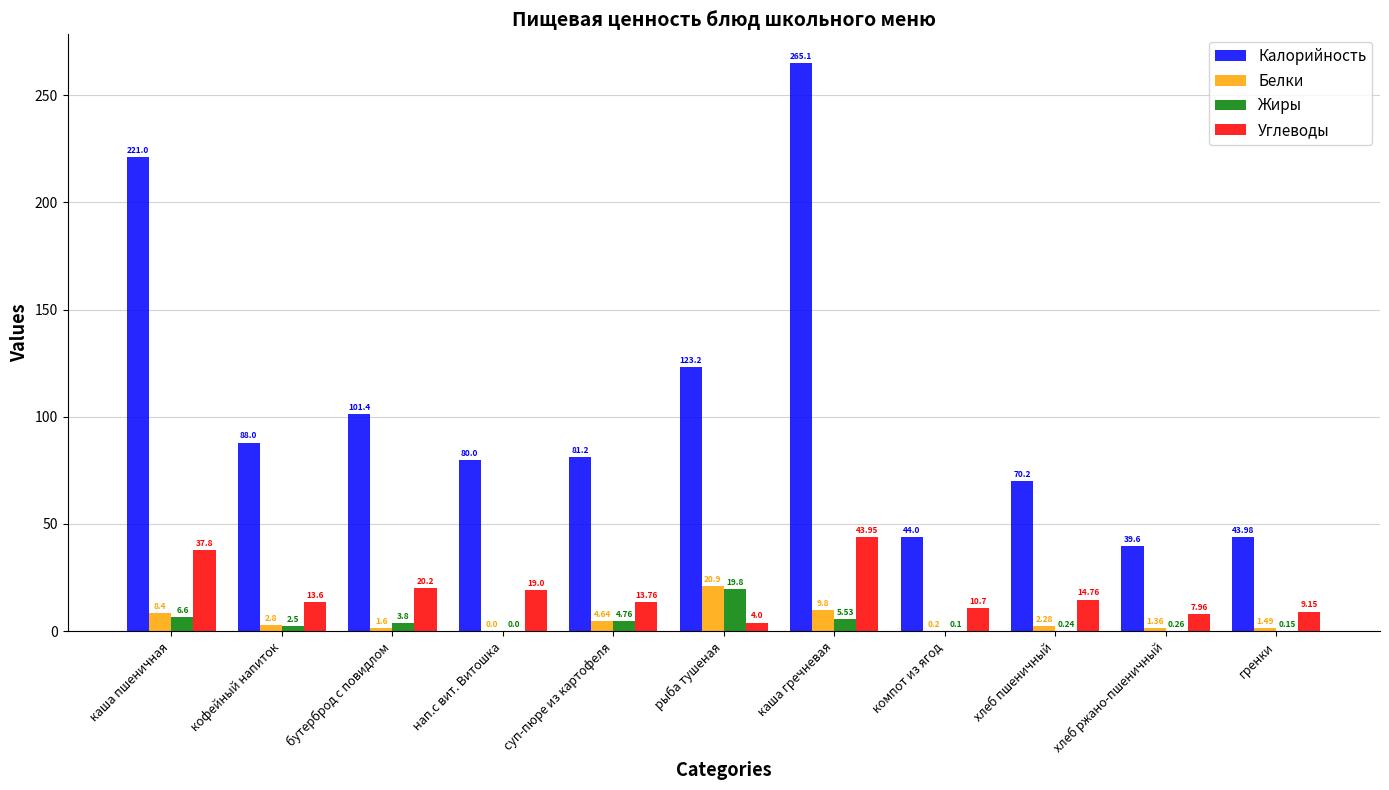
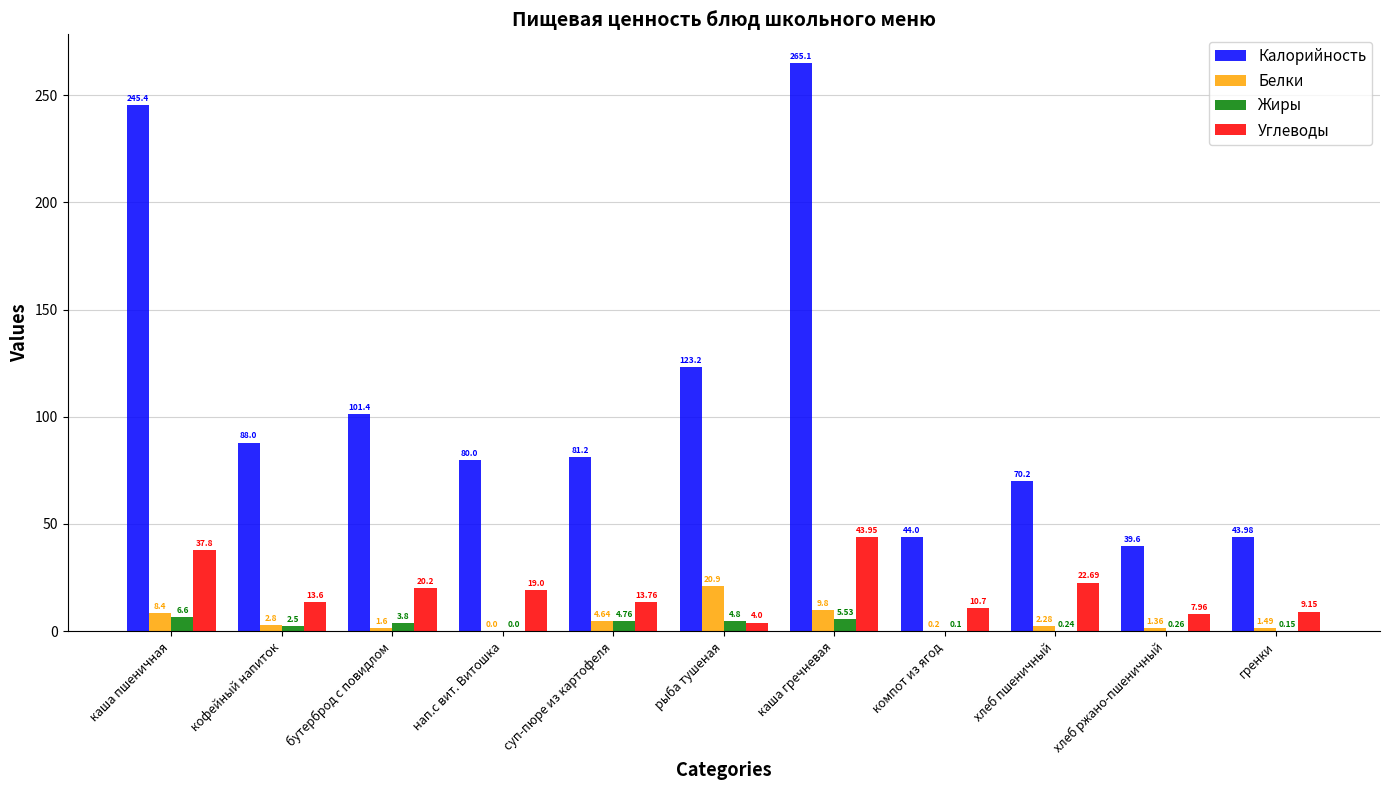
  {
    "Калорийность": {
-     "каша пшеничная": 221.0,
+     "каша пшеничная": 245.4,
      "кофейный напиток": 88.0,
      "бутерброд с повидлом": 101.4,
      "нап.с вит. Витошка": 80.0,
      "суп-пюре из картофеля": 81.2,
      "рыба тушеная": 123.2,
      "каша гречневая": 265.1,
      "компот из ягод": 44.0,
      "хлеб пшеничный": 70.2,
      "хлеб ржано-пшеничный": 39.6,
      "гренки": 43.98
    },
    "Белки": {
      "каша пшеничная": 8.4,
      "кофейный напиток": 2.8,
      "бутерброд с повидлом": 1.6,
      "нап.с вит. Витошка": 0.0,
      "суп-пюре из картофеля": 4.64,
      "рыба тушеная": 20.9,
      "каша гречневая": 9.8,
      "компот из ягод": 0.2,
      "хлеб пшеничный": 2.28,
      "хлеб ржано-пшеничный": 1.36,
      "гренки": 1.49
    },
    "Жиры": {
      "каша пшеничная": 6.6,
      "кофейный напиток": 2.5,
      "бутерброд с повидлом": 3.8,
      "нап.с вит. Витошка": 0.0,
      "суп-пюре из картофеля": 4.76,
-     "рыба тушеная": 19.8,
+     "рыба тушеная": 4.8,
      "каша гречневая": 5.53,
      "компот из ягод": 0.1,
      "хлеб пшеничный": 0.24,
      "хлеб ржано-пшеничный": 0.26,
      "гренки": 0.15
    },
    "Углеводы": {
      "каша пшеничная": 37.8,
      "кофейный напиток": 13.6,
      "бутерброд с повидлом": 20.2,
      "нап.с вит. Витошка": 19.0,
      "суп-пюре из картофеля": 13.76,
      "рыба тушеная": 4.0,
      "каша гречневая": 43.95,
      "компот из ягод": 10.7,
-     "хлеб пшеничный": 14.76,
+     "хлеб пшеничный": 22.69,
      "хлеб ржано-пшеничный": 7.96,
      "гренки": 9.15
    }
  }
